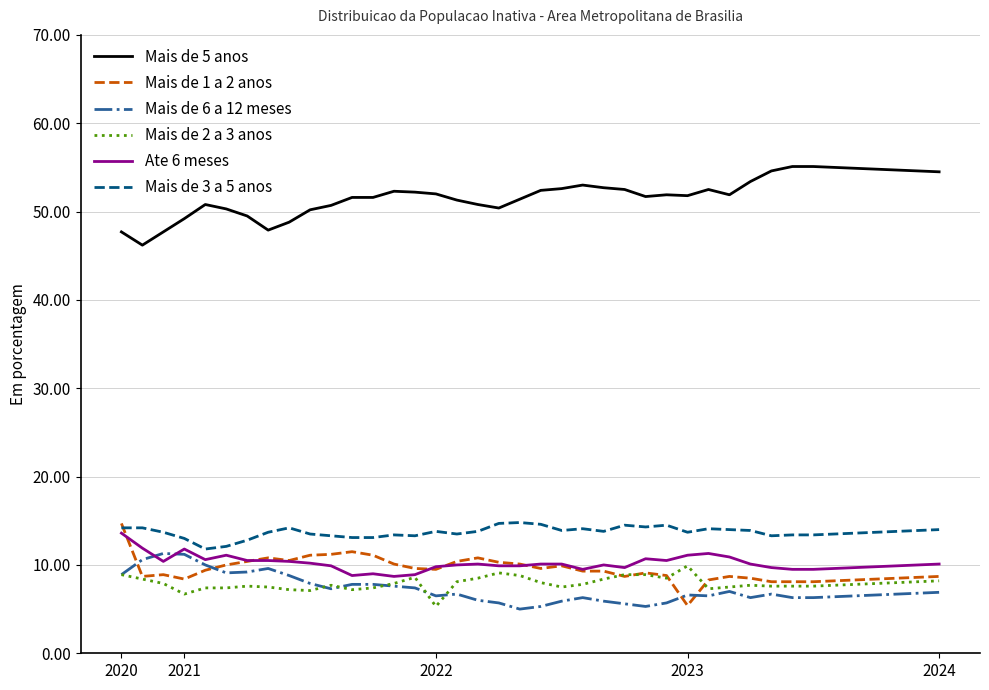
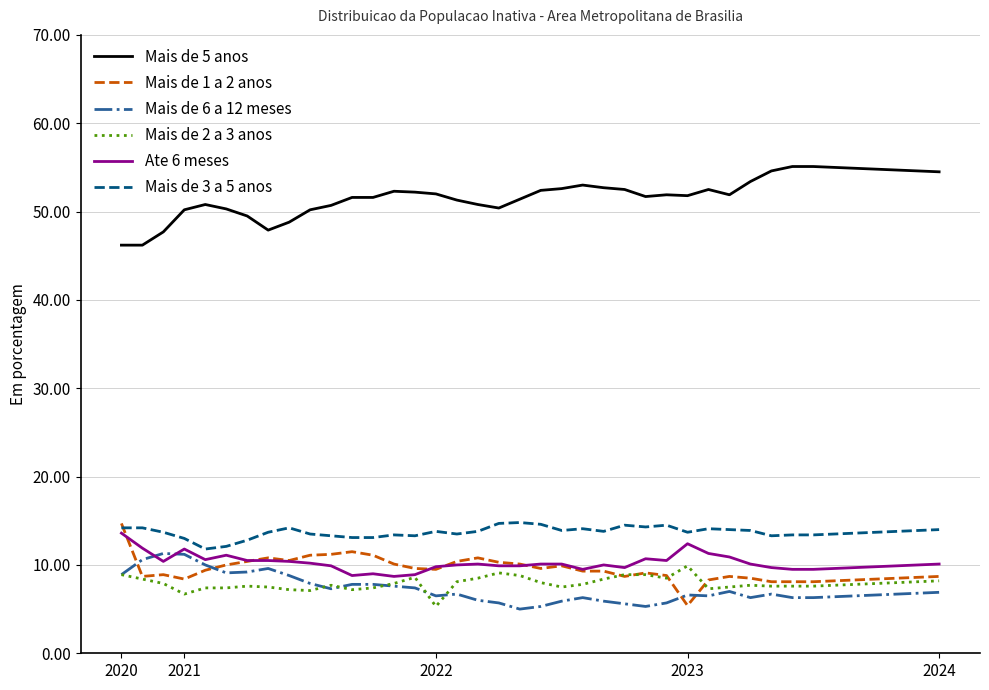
  {
    "Mais de 5 anos": {
-     "2020": 48,
-     "2021": 49,
+     "2020": 46,
+     "2021": 50,
      "2022": 52,
      "2023": 52,
      "2024": 55
    },
    "Mais de 1 a 2 anos": {
      "2020": 15,
      "2021": 8,
      "2022": 10,
      "2023": 5,
      "2024": 9
    },
    "Mais de 2 a 3 anos": {
      "2021": 7,
      "2022": 5,
      "2023": 10,
      "2024": 8
    },
    "Ate 6 meses": {
      "2020": 14,
      "2021": 12,
      "2022": 10,
-     "2023": 11,
+     "2023": 12,
      "2024": 10
    }
  }
